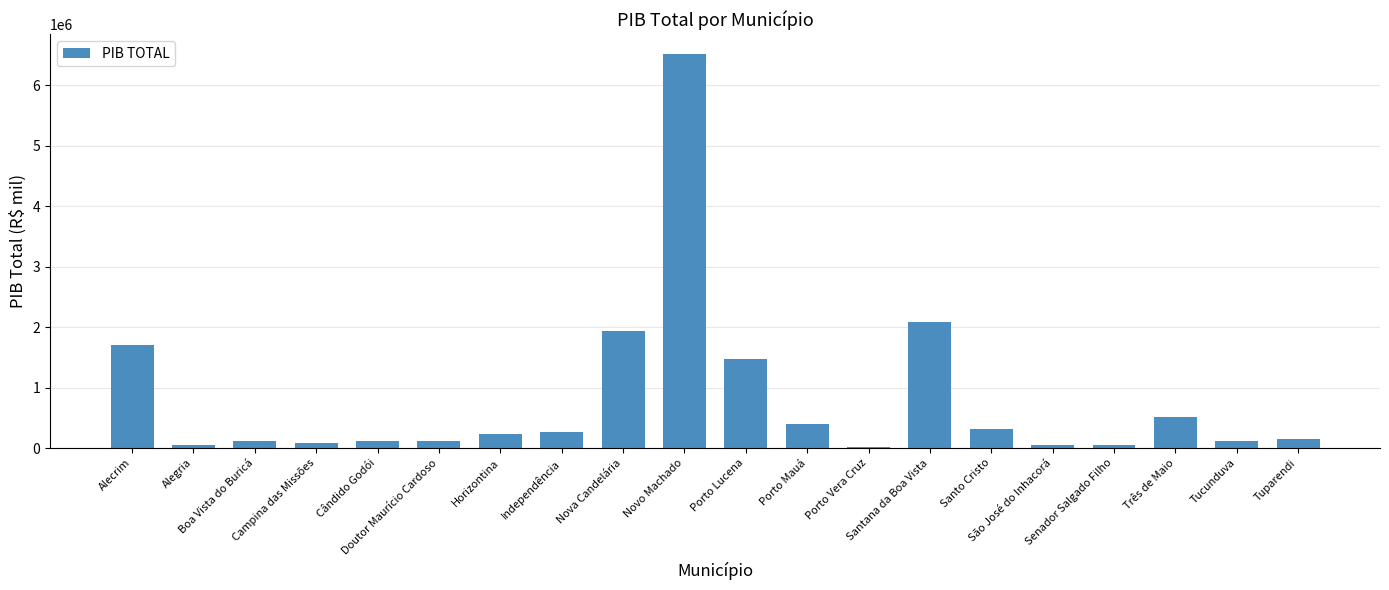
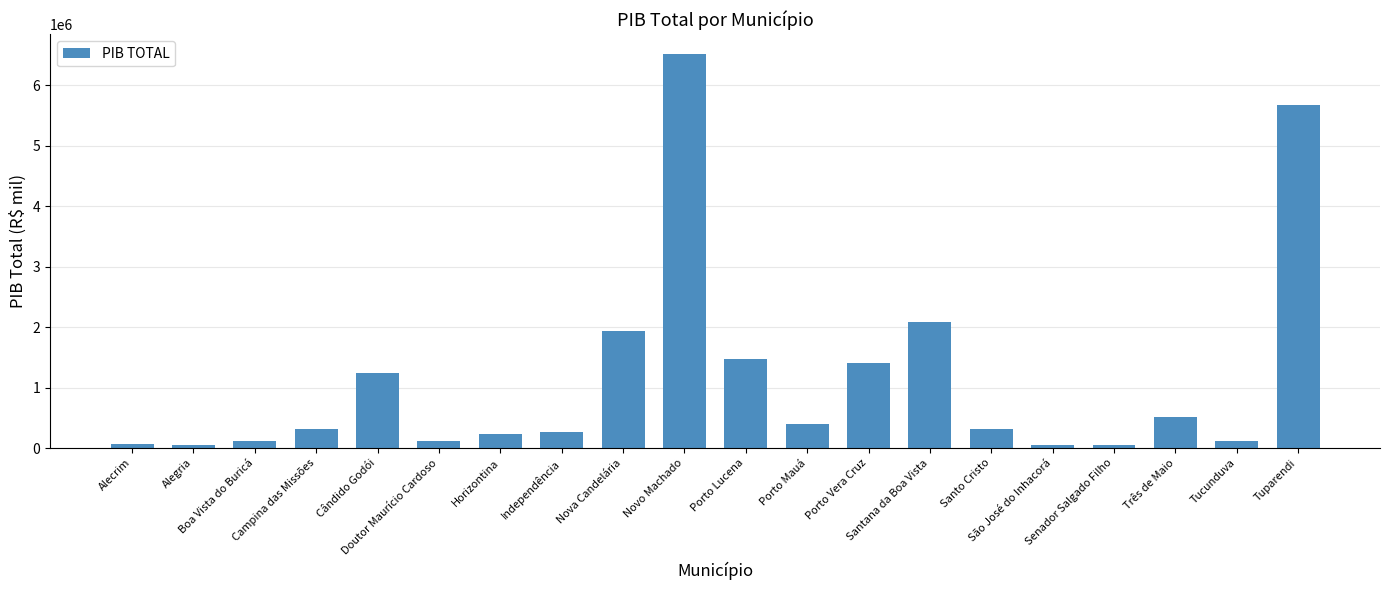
  {
-   "Alecrim": 1700000,
+   "Alecrim": 100000,
    "Alegria": 0,
    "Boa Vista do Buricá": 100000,
-   "Campina das Missões": 100000,
-   "Cândido Godói": 100000,
+   "Campina das Missões": 300000,
+   "Cândido Godói": 1200000,
    "Doutor Maurício Cardoso": 100000,
    "Horizontina": 200000,
    "Independência": 300000,
    "Nova Candelária": 1900000,
    "Novo Machado": 6500000,
    "Porto Lucena": 1500000,
    "Porto Mauá": 400000,
-   "Porto Vera Cruz": 0,
+   "Porto Vera Cruz": 1400000,
    "Santana da Boa Vista": 2100000,
    "Santo Cristo": 300000,
    "São José do Inhacorá": 0,
    "Senador Salgado Filho": 0,
    "Três de Maio": 500000,
    "Tucunduva": 100000,
-   "Tuparendi": 100000
+   "Tuparendi": 5700000
  }
